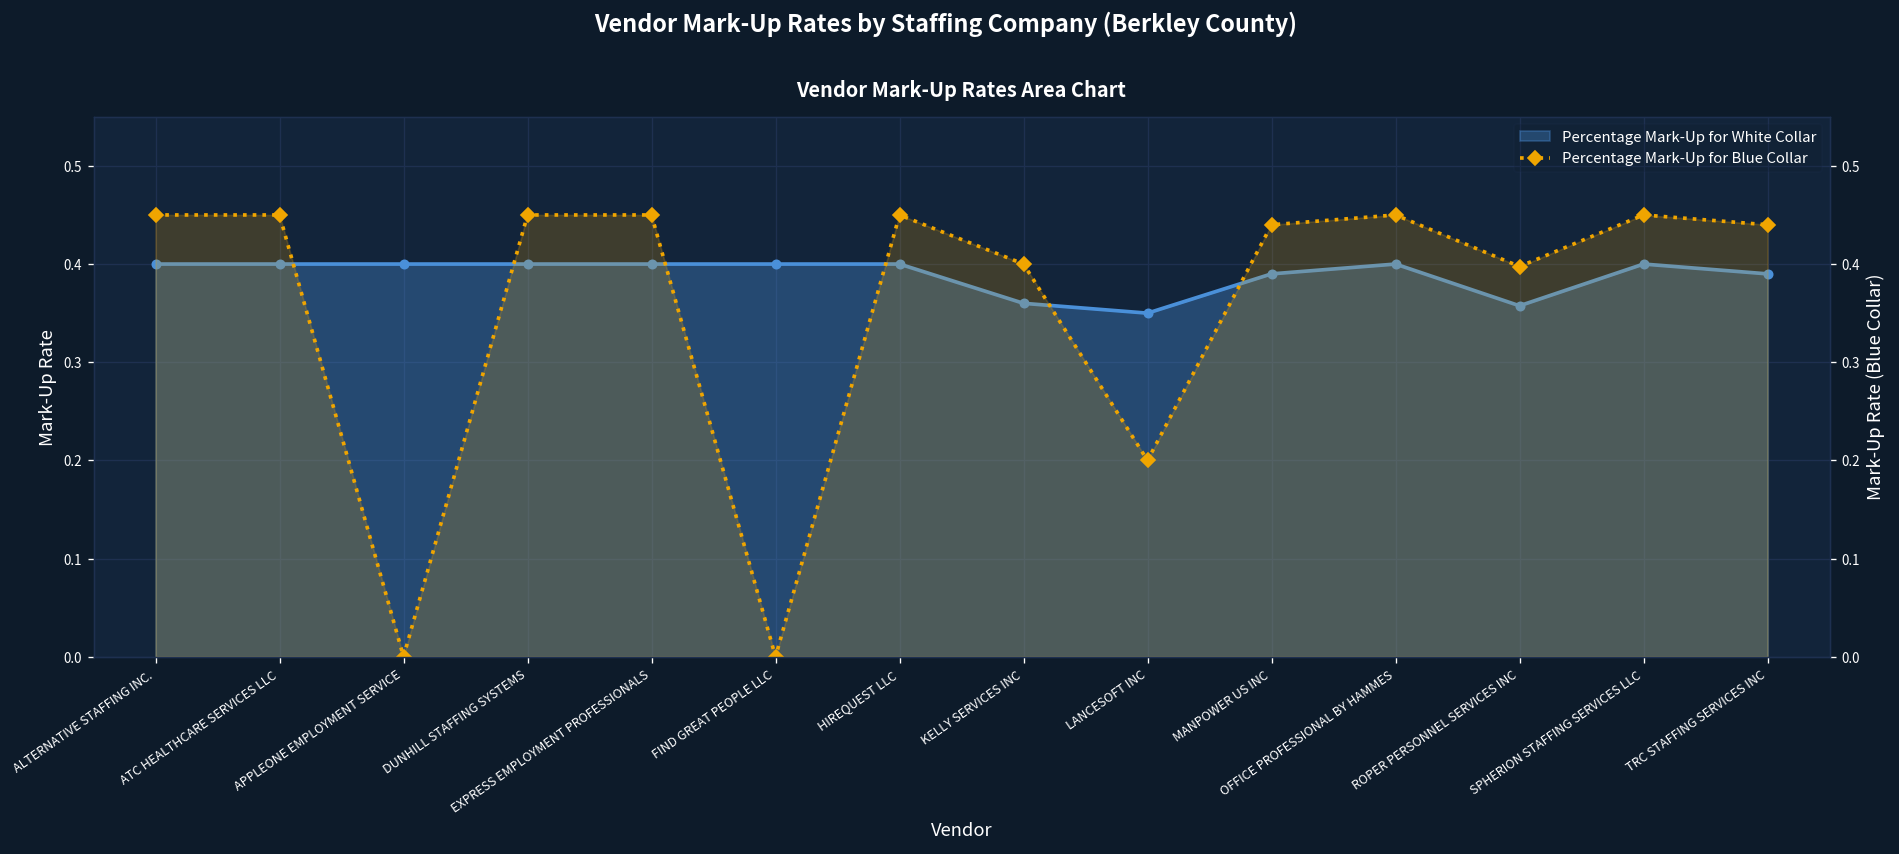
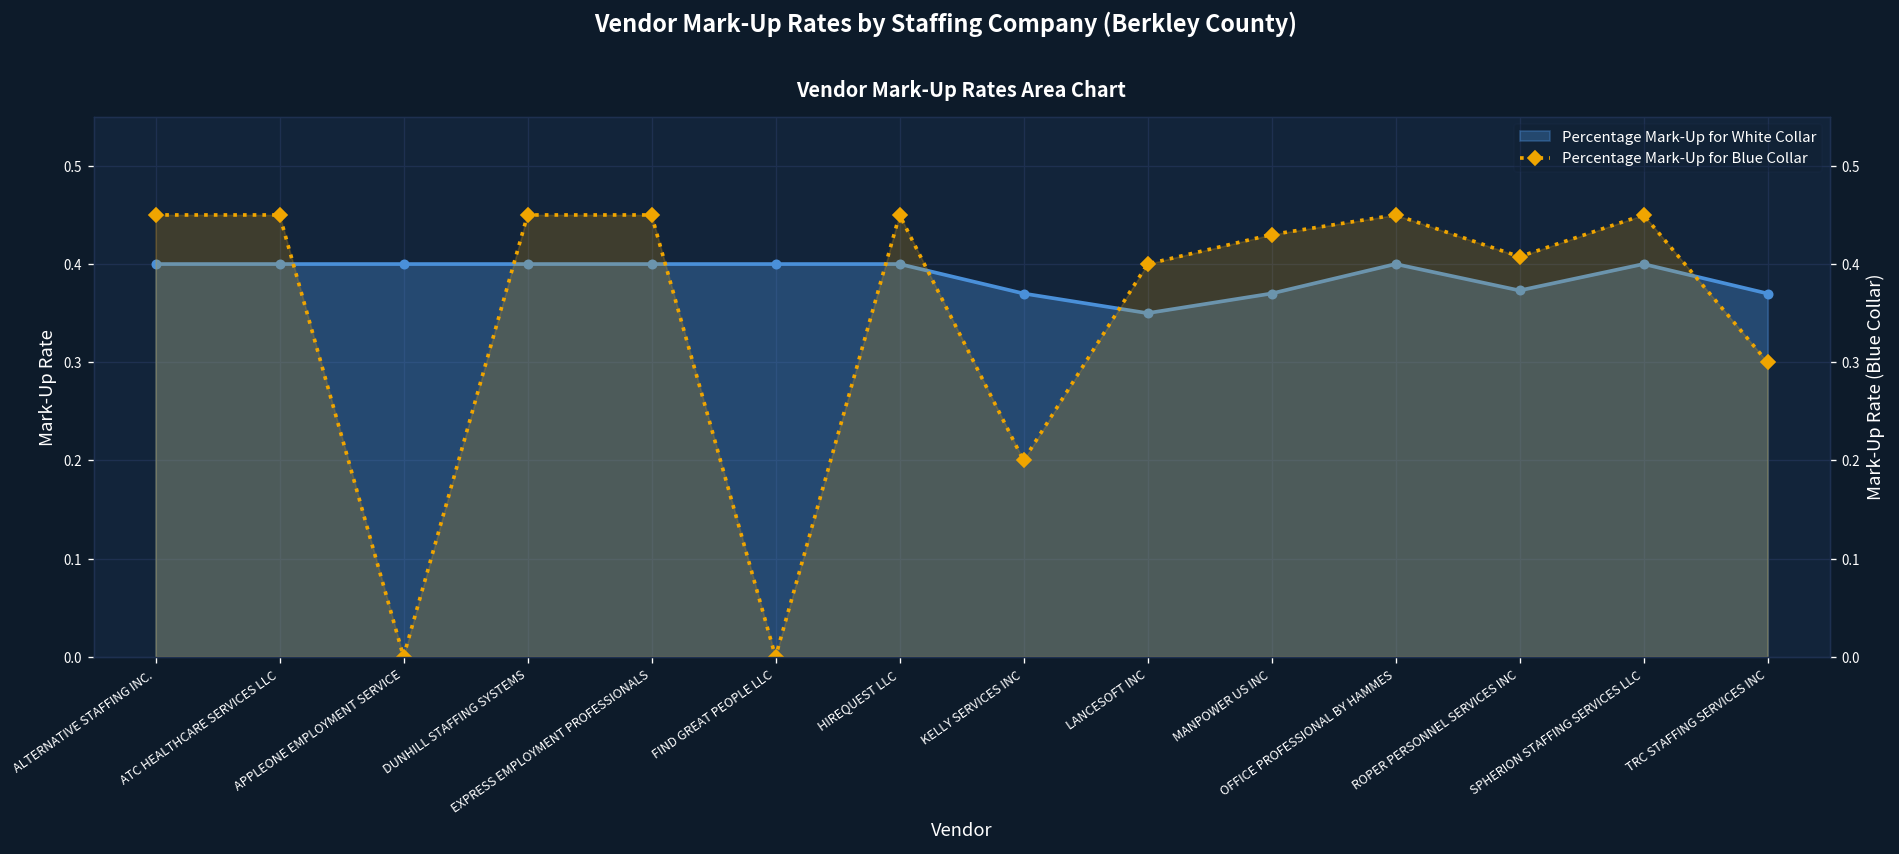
  {
    "Percentage Mark-Up for White Collar": {
      "ALTERNATIVE STAFFING INC.": 0.40,
      "ATC HEALTHCARE SERVICES LLC": 0.40,
      "APPLEONE EMPLOYMENT SERVICE": 0.40,
      "DUNHILL STAFFING SYSTEMS": 0.40,
      "EXPRESS EMPLOYMENT PROFESSIONALS": 0.40,
      "FIND GREAT PEOPLE LLC": 0.40,
      "HIREQUEST LLC": 0.40,
-     "KELLY SERVICES INC": 0.36,
+     "KELLY SERVICES INC": 0.37,
      "LANCESOFT INC": 0.35,
-     "MANPOWER US INC": 0.39,
+     "MANPOWER US INC": 0.37,
      "OFFICE PROFESSIONAL BY HAMMES": 0.40,
-     "ROPER PERSONNEL SERVICES INC": 0.36,
+     "ROPER PERSONNEL SERVICES INC": 0.37,
      "SPHERION STAFFING SERVICES LLC": 0.40,
-     "TRC STAFFING SERVICES INC": 0.39
+     "TRC STAFFING SERVICES INC": 0.37
    },
    "Percentage Mark-Up for Blue Collar": {
      "ALTERNATIVE STAFFING INC.": 0.45,
      "ATC HEALTHCARE SERVICES LLC": 0.45,
      "APPLEONE EMPLOYMENT SERVICE": 0.00,
      "DUNHILL STAFFING SYSTEMS": 0.45,
      "EXPRESS EMPLOYMENT PROFESSIONALS": 0.45,
      "FIND GREAT PEOPLE LLC": 0.00,
      "HIREQUEST LLC": 0.45,
-     "KELLY SERVICES INC": 0.4,
-     "LANCESOFT INC": 0.2,
-     "MANPOWER US INC": 0.44,
+     "KELLY SERVICES INC": 0.2,
+     "LANCESOFT INC": 0.4,
+     "MANPOWER US INC": 0.43,
      "OFFICE PROFESSIONAL BY HAMMES": 0.45,
-     "ROPER PERSONNEL SERVICES INC": 0.40,
+     "ROPER PERSONNEL SERVICES INC": 0.41,
      "SPHERION STAFFING SERVICES LLC": 0.45,
-     "TRC STAFFING SERVICES INC": 0.44
+     "TRC STAFFING SERVICES INC": 0.30
    }
  }
